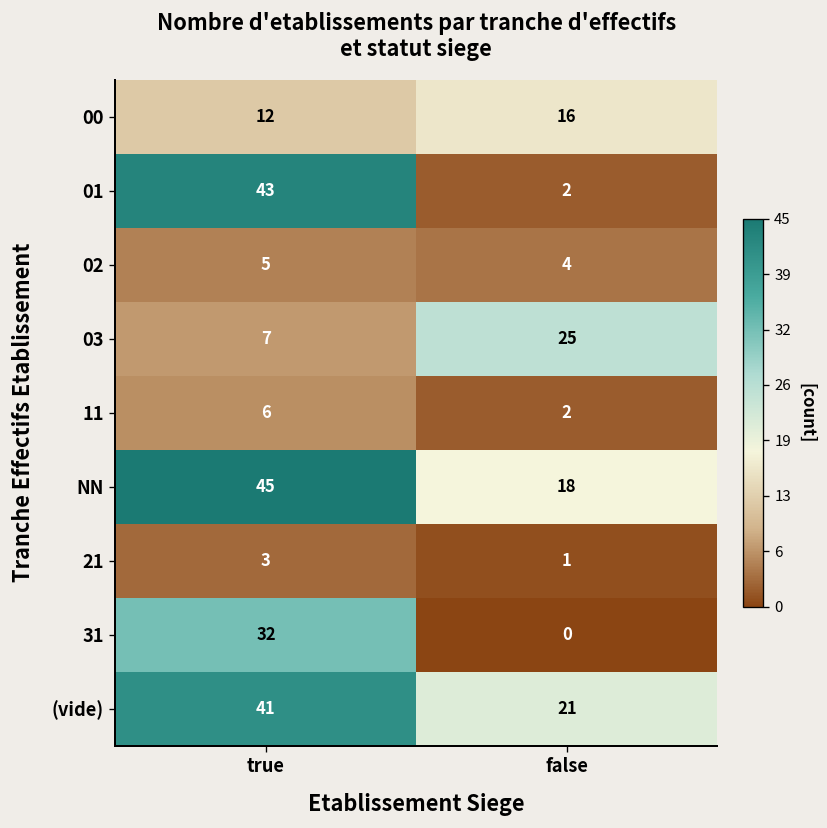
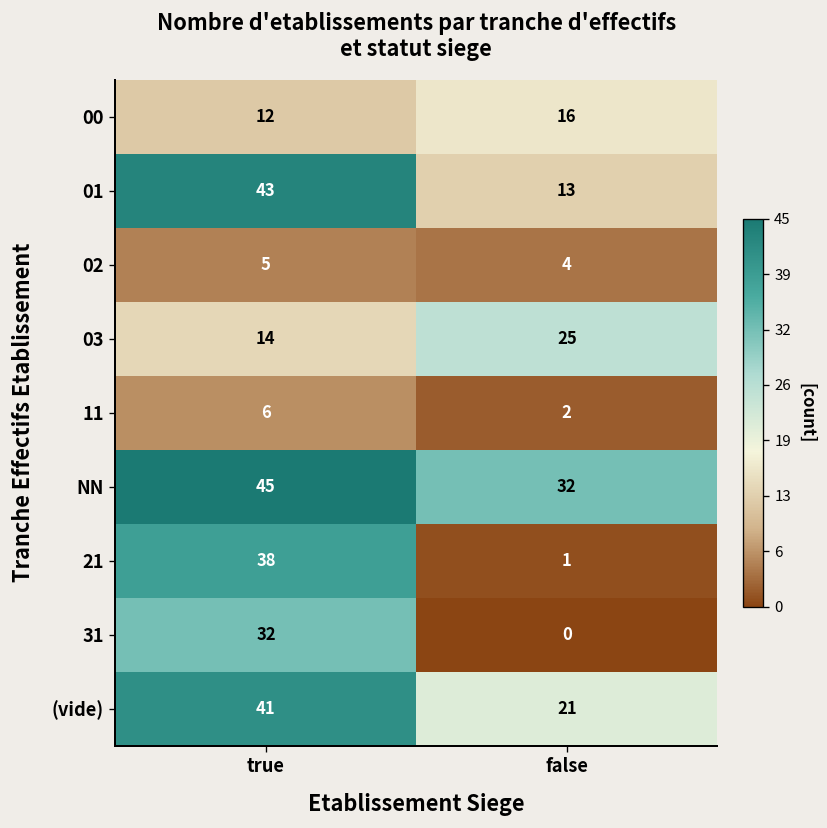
  {
    "00": {
      "true": 12,
      "false": 16
    },
    "01": {
      "true": 43,
-     "false": 2
+     "false": 13
    },
    "02": {
      "true": 5,
      "false": 4
    },
    "03": {
-     "true": 7,
+     "true": 14,
      "false": 25
    },
    "11": {
      "true": 6,
      "false": 2
    },
    "NN": {
      "true": 45,
-     "false": 18
+     "false": 32
    },
    "21": {
-     "true": 3,
+     "true": 38,
      "false": 1
    },
    "31": {
      "true": 32,
      "false": 0
    },
    "(vide)": {
      "true": 41,
      "false": 21
    }
  }
